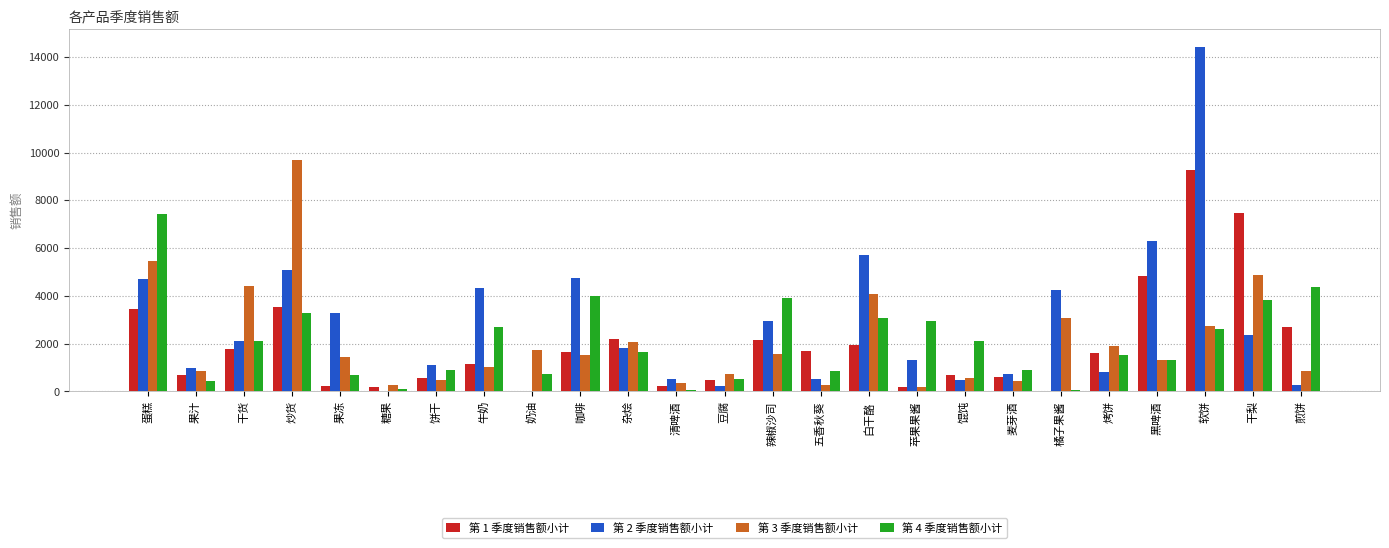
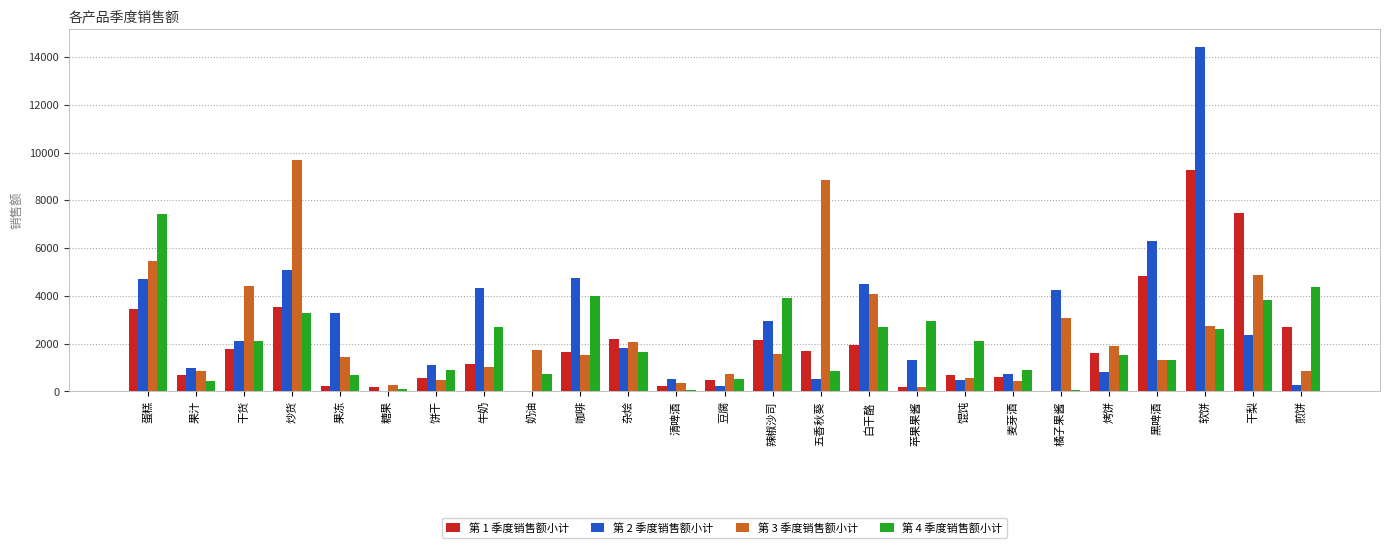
  {
    "第 1 季度销售额小计": {
      "蛋糕": 3500,
      "果汁": 700,
      "干货": 1800,
      "炒货": 3500,
      "果冻": 200,
      "糖果": 200,
      "饼干": 600,
      "牛奶": 1100,
      "奶油": 0,
      "咖啡": 1600,
      "杂烩": 2200,
      "清啤酒": 200,
      "豆腐": 500,
      "辣椒沙司": 2200,
      "五香秋葵": 1700,
      "白干酪": 2000,
      "苹果果酱": 200,
      "馄饨": 700,
      "麦芽酒": 600,
      "橘子果酱": 0,
      "烤饼": 1600,
      "黑啤酒": 4900,
      "软饼": 9300,
      "干梨": 7500,
      "煎饼": 2700
    },
    "第 2 季度销售额小计": {
      "蛋糕": 4700,
      "果汁": 1000,
      "干货": 2100,
      "炒货": 5100,
      "果冻": 3300,
      "糖果": 0,
      "饼干": 1100,
      "牛奶": 4300,
      "奶油": 0,
      "咖啡": 4700,
      "杂烩": 1800,
      "清啤酒": 500,
      "豆腐": 200,
      "辣椒沙司": 2900,
      "五香秋葵": 500,
-     "白干酪": 5700,
+     "白干酪": 4500,
      "苹果果酱": 1300,
      "馄饨": 500,
      "麦芽酒": 700,
      "橘子果酱": 4300,
      "烤饼": 800,
      "黑啤酒": 6300,
      "软饼": 14400,
      "干梨": 2400,
      "煎饼": 300
    },
    "第 3 季度销售额小计": {
      "蛋糕": 5500,
      "果汁": 800,
      "干货": 4400,
      "炒货": 9700,
      "果冻": 1500,
      "糖果": 300,
      "饼干": 500,
      "牛奶": 1000,
      "奶油": 1800,
      "咖啡": 1500,
      "杂烩": 2100,
      "清啤酒": 400,
      "豆腐": 700,
      "辣椒沙司": 1600,
-     "五香秋葵": 300,
+     "五香秋葵": 8800,
      "白干酪": 4100,
      "苹果果酱": 200,
      "馄饨": 600,
      "麦芽酒": 400,
      "橘子果酱": 3100,
      "烤饼": 1900,
      "黑啤酒": 1300,
      "软饼": 2700,
      "干梨": 4900,
      "煎饼": 800
    },
    "第 4 季度销售额小计": {
      "蛋糕": 7400,
      "果汁": 400,
      "干货": 2100,
      "炒货": 3300,
      "果冻": 700,
      "饼干": 900,
      "牛奶": 2700,
      "奶油": 800,
      "咖啡": 4000,
      "杂烩": 1700,
      "豆腐": 500,
      "辣椒沙司": 3900,
      "五香秋葵": 900,
-     "白干酪": 3100,
+     "白干酪": 2700,
      "苹果果酱": 3000,
      "馄饨": 2100,
      "麦芽酒": 900,
      "烤饼": 1500,
      "黑啤酒": 1300,
      "软饼": 2600,
      "干梨": 3800,
      "煎饼": 4400
    }
  }
